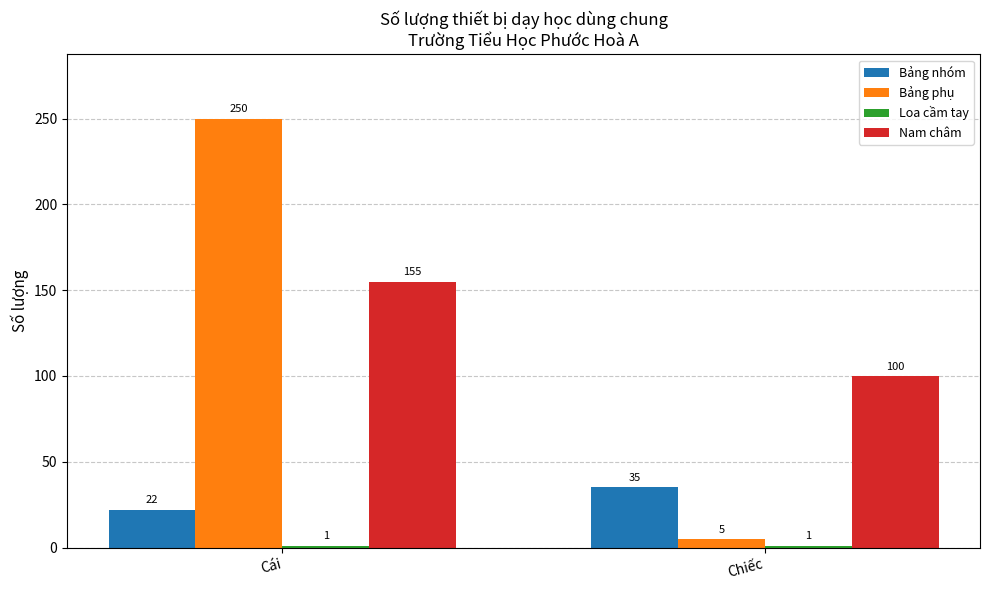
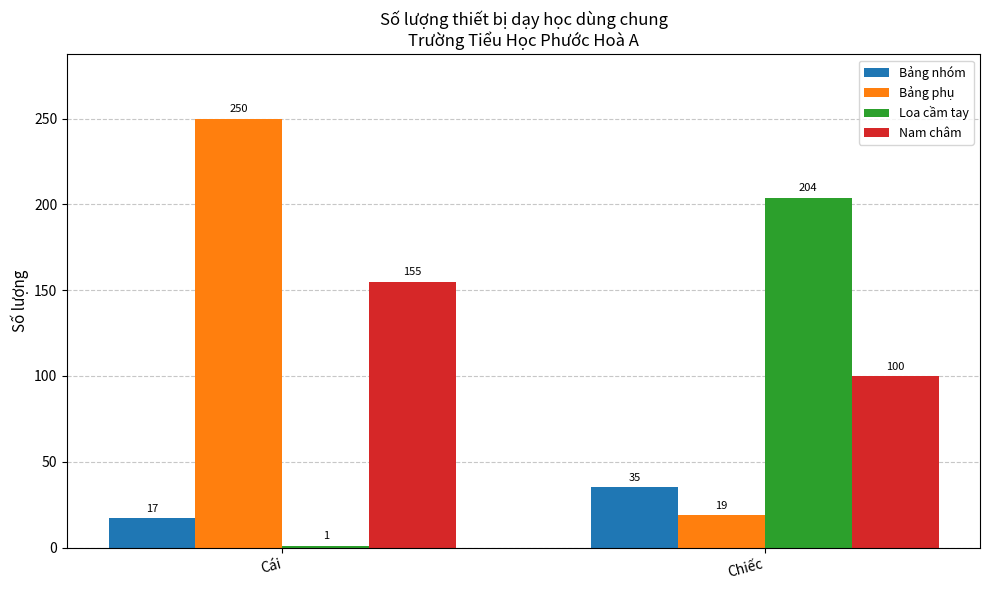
  {
    "Bảng nhóm": {
-     "Cái": 22,
+     "Cái": 17,
      "Chiếc": 35
    },
    "Bảng phụ": {
      "Cái": 250,
-     "Chiếc": 5
+     "Chiếc": 19
    },
    "Loa cầm tay": {
      "Cái": 1,
-     "Chiếc": 1
+     "Chiếc": 204
    },
    "Nam châm": {
      "Cái": 155,
      "Chiếc": 100
    }
  }
